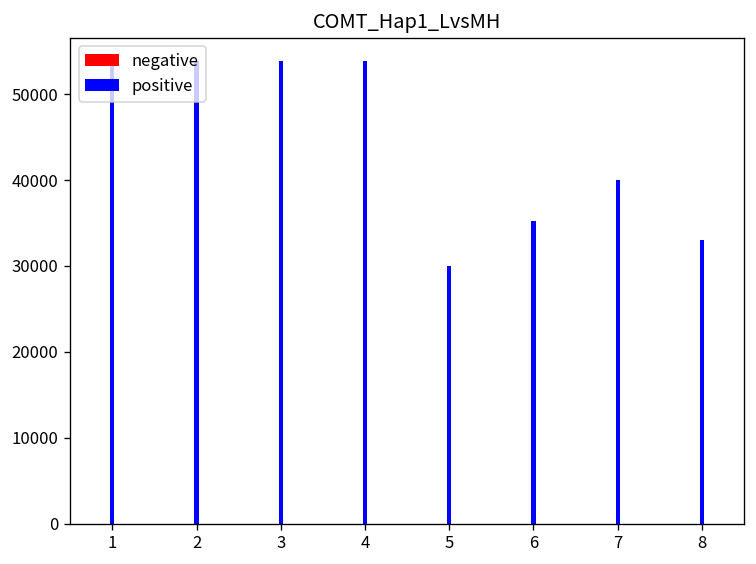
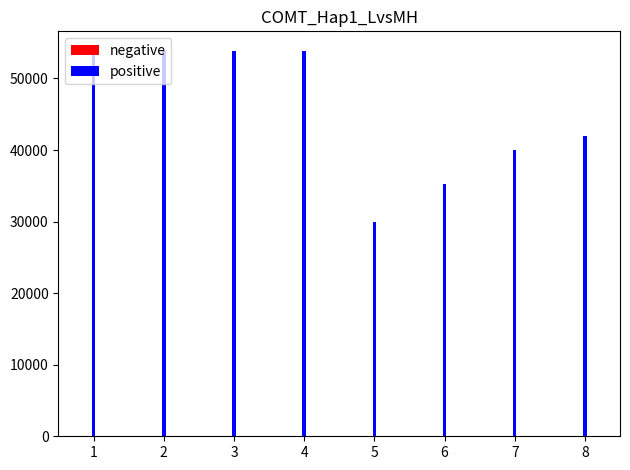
  {
    "negative": {
      "1": 21000,
      "2": 24000,
      "3": 15000,
      "4": 17000,
      "5": 14000,
      "6": 12000,
      "7": 14000,
      "8": 13000
    },
    "positive": {
      "3": 54000,
      "4": 54000,
      "5": 30000,
      "6": 35000,
      "7": 40000,
-     "8": 33000
+     "8": 42000
    }
  }
